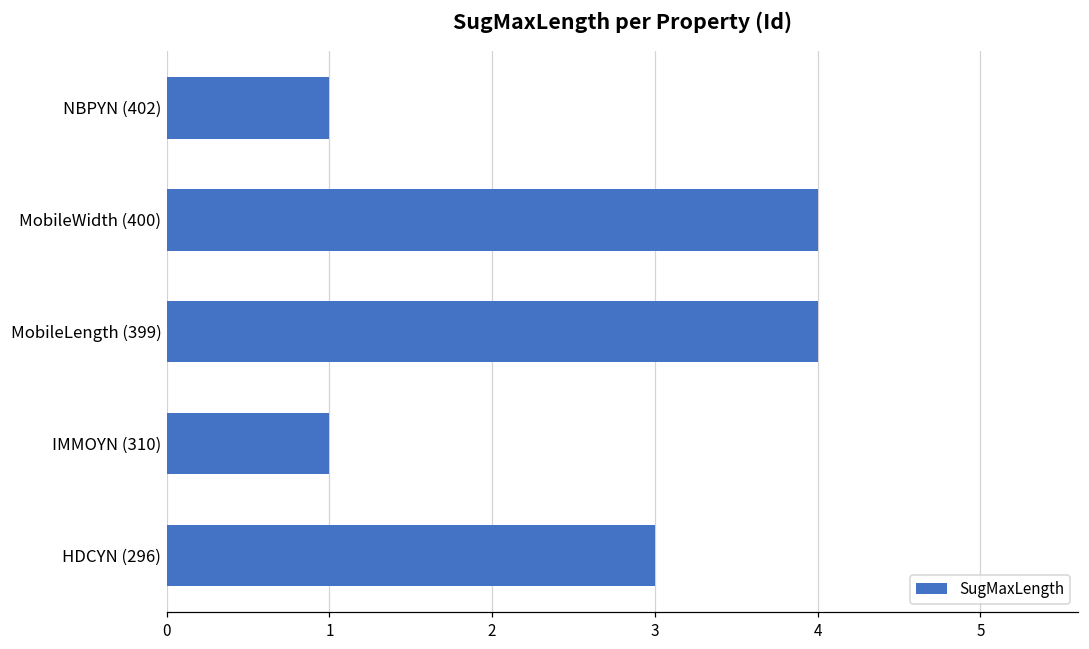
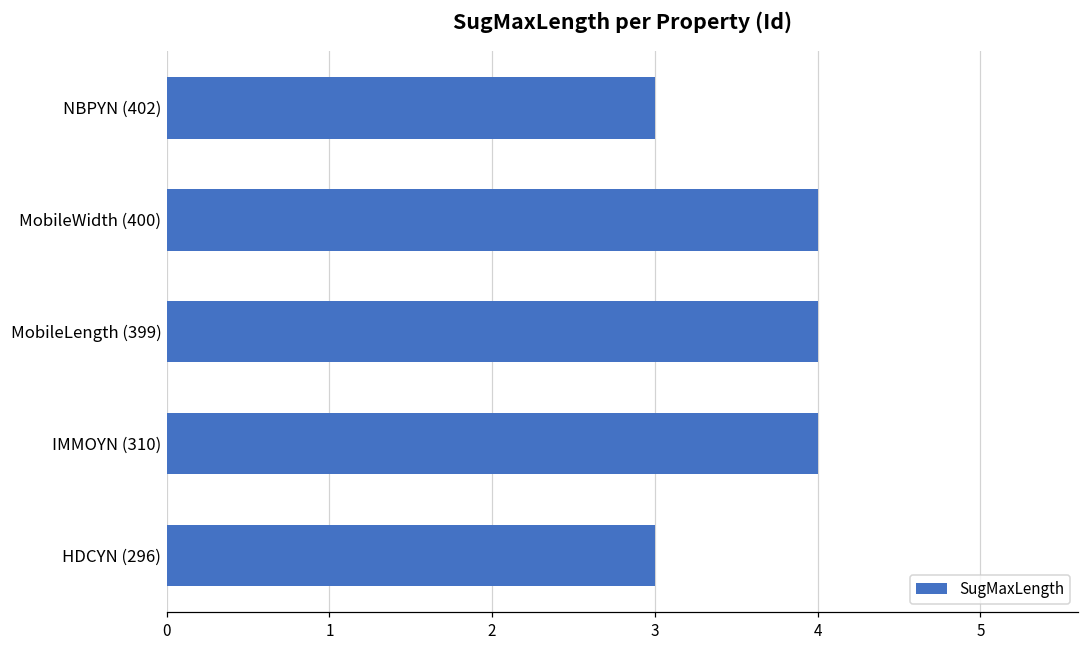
  {
-   "NBPYN (402)": 1,
+   "NBPYN (402)": 3,
    "MobileWidth (400)": 4,
    "MobileLength (399)": 4,
-   "IMMOYN (310)": 1,
+   "IMMOYN (310)": 4,
    "HDCYN (296)": 3
  }
